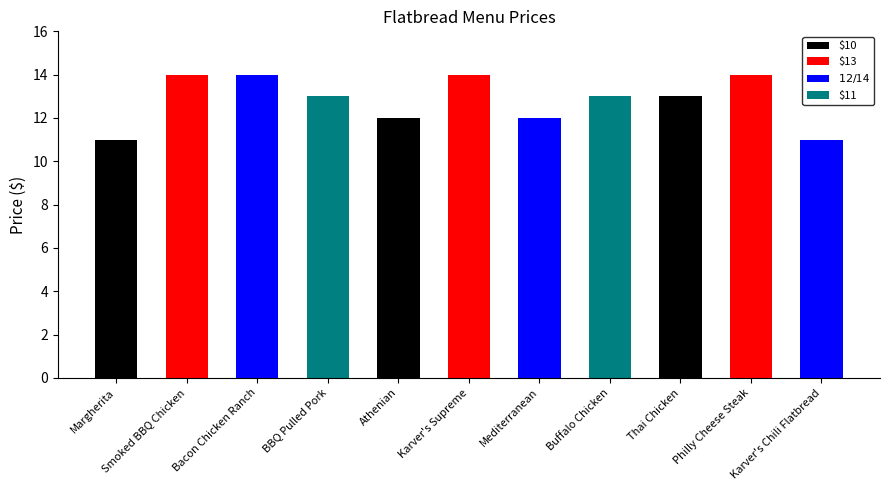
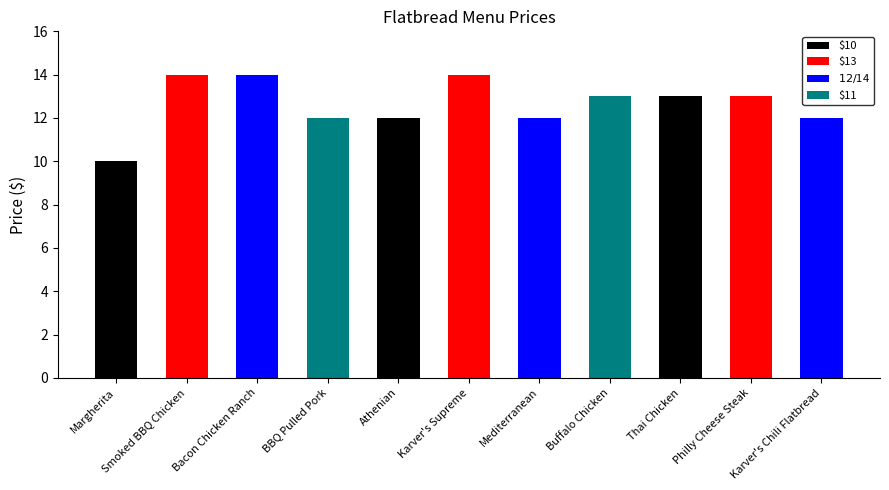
  {
-   "Margherita": 11,
+   "Margherita": 10,
    "Smoked BBQ Chicken": 14,
    "Bacon Chicken Ranch": 14,
-   "BBQ Pulled Pork": 13,
+   "BBQ Pulled Pork": 12,
    "Athenian": 12,
    "Karver's Supreme": 14,
    "Mediterranean": 12,
    "Buffalo Chicken": 13,
    "Thai Chicken": 13,
-   "Philly Cheese Steak": 14,
-   "Karver's Chili Flatbread": 11
+   "Philly Cheese Steak": 13,
+   "Karver's Chili Flatbread": 12
  }
